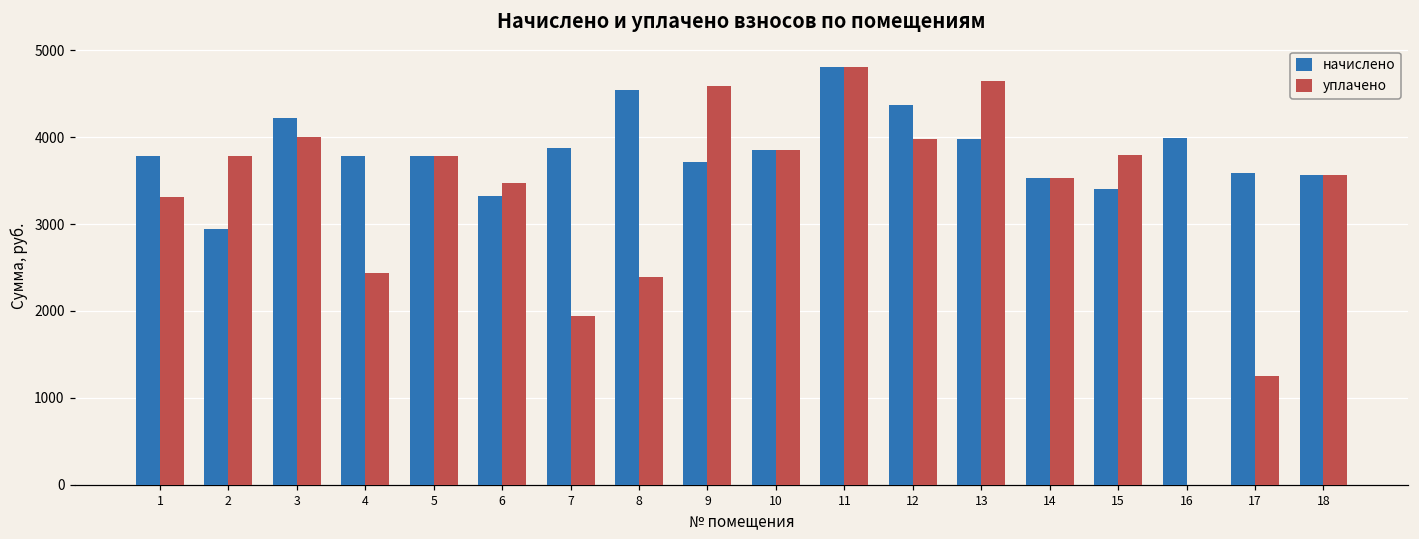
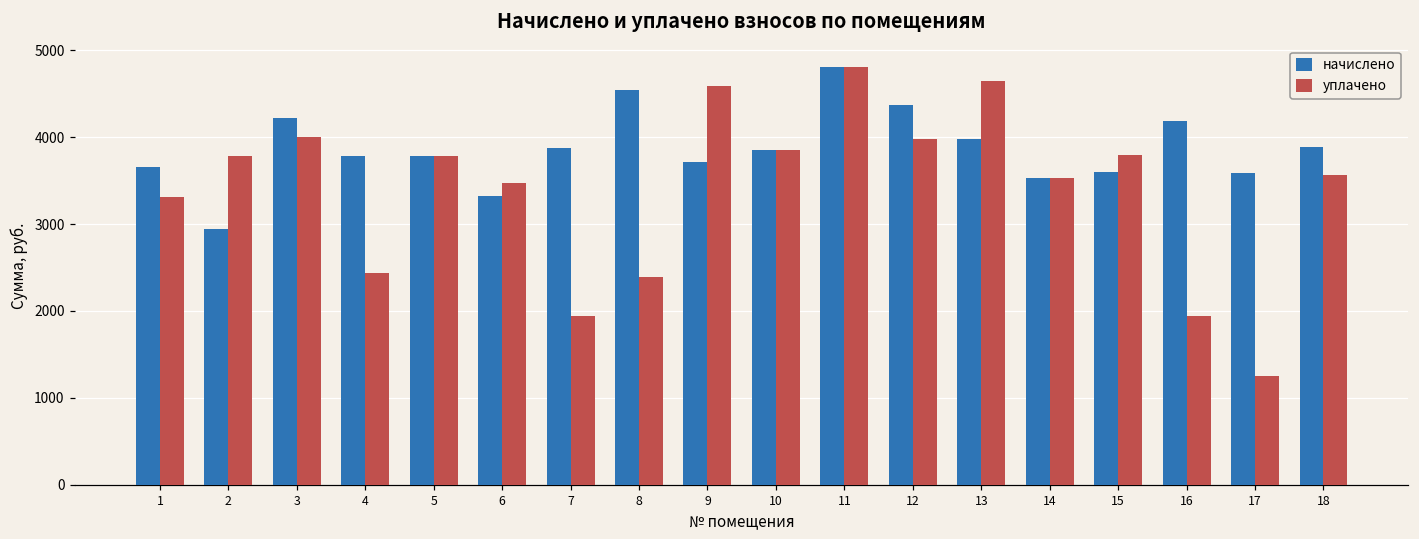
  {
    "начислено": {
-     "1": 3800,
+     "1": 3700,
      "2": 2900,
      "3": 4200,
      "4": 3800,
      "5": 3800,
      "6": 3300,
      "7": 3900,
      "8": 4500,
      "9": 3700,
      "10": 3900,
      "11": 4800,
      "12": 4400,
      "13": 4000,
      "14": 3500,
-     "15": 3400,
-     "16": 4000,
+     "15": 3600,
+     "16": 4200,
      "17": 3600,
-     "18": 3600
+     "18": 3900
    },
    "уплачено": {
      "1": 3300,
      "2": 3800,
      "3": 4000,
      "4": 2400,
      "5": 3800,
      "6": 3500,
      "7": 1900,
      "8": 2400,
      "9": 4600,
      "10": 3900,
      "11": 4800,
      "12": 4000,
      "13": 4600,
      "14": 3500,
      "15": 3800,
-     "16": 0,
+     "16": 1900,
      "17": 1200,
      "18": 3600
    }
  }
